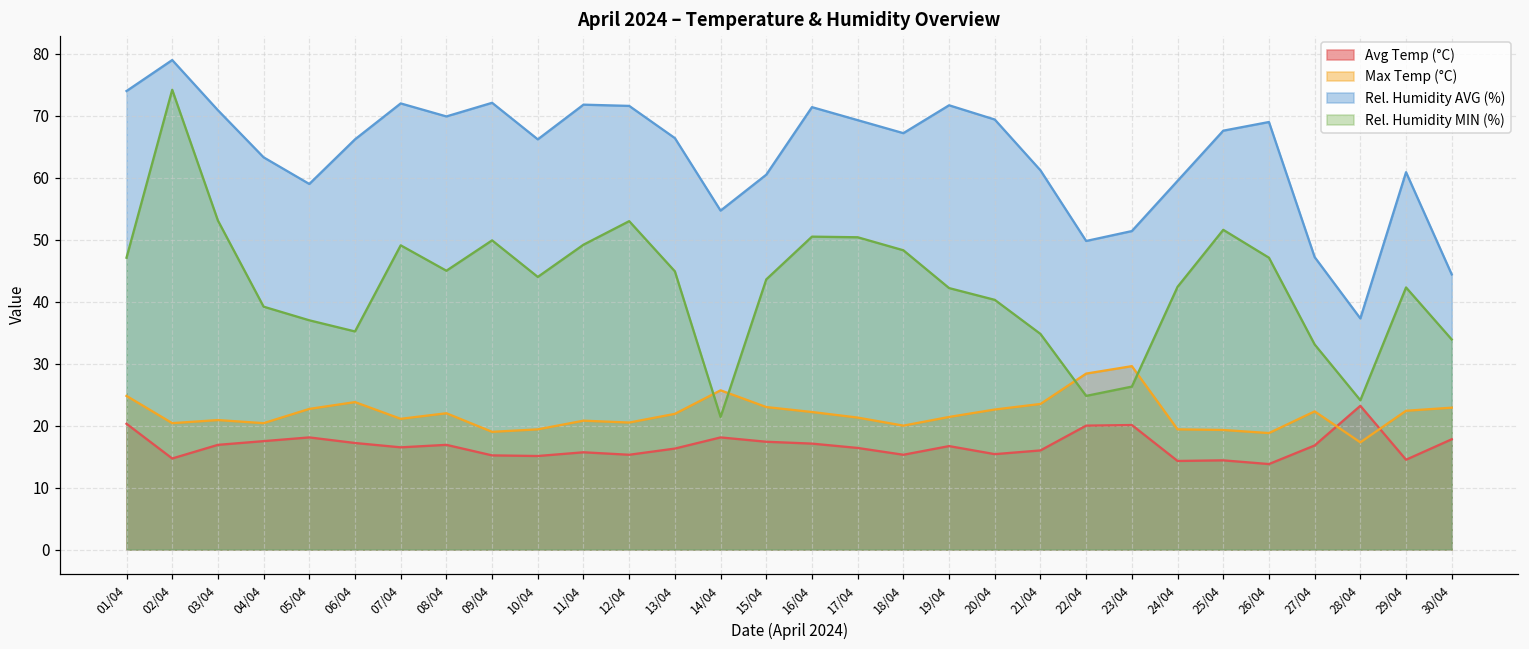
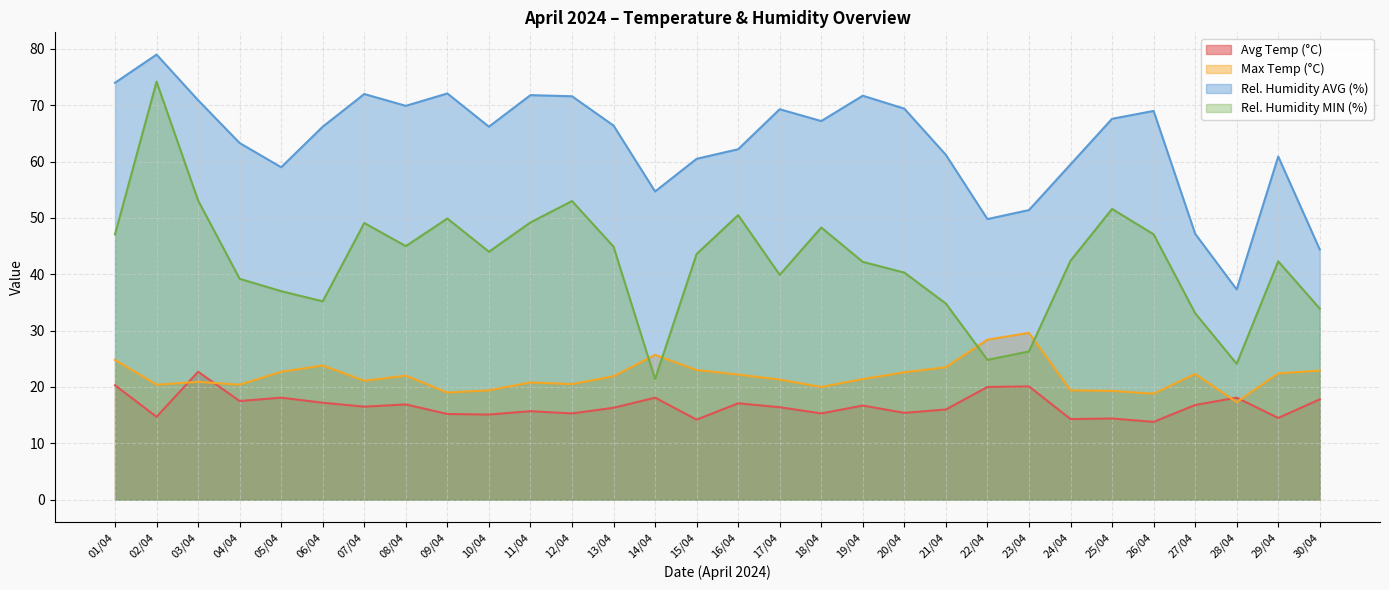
  {
    "Avg Temp (°C)": {
      "01/04": 20,
      "02/04": 15,
-     "03/04": 17,
+     "03/04": 23,
      "04/04": 18,
      "05/04": 18,
      "06/04": 17,
      "07/04": 17,
      "08/04": 17,
      "09/04": 15,
      "10/04": 15,
      "11/04": 16,
      "12/04": 15,
      "13/04": 16,
      "14/04": 18,
-     "15/04": 17,
+     "15/04": 14,
      "16/04": 17,
      "17/04": 16,
      "18/04": 15,
      "19/04": 17,
      "20/04": 15,
      "21/04": 16,
      "22/04": 20,
      "23/04": 20,
      "24/04": 14,
      "25/04": 14,
      "26/04": 14,
      "27/04": 17,
-     "28/04": 23,
+     "28/04": 18,
      "29/04": 15,
      "30/04": 18
    },
    "Max Temp (°C)": {
      "01/04": 25,
      "02/04": 20,
      "03/04": 21,
      "04/04": 20,
      "05/04": 23,
      "06/04": 24,
      "07/04": 21,
      "08/04": 22,
      "09/04": 19,
      "10/04": 19,
      "11/04": 21,
      "12/04": 21,
      "13/04": 22,
      "14/04": 26,
      "15/04": 23,
      "16/04": 22,
      "17/04": 21,
      "18/04": 20,
      "19/04": 21,
      "20/04": 23,
      "21/04": 24,
      "22/04": 28,
      "23/04": 30,
      "24/04": 19,
      "25/04": 19,
      "26/04": 19,
      "27/04": 22,
      "28/04": 17,
      "29/04": 22,
      "30/04": 23
    },
    "Rel. Humidity AVG (%)": {
      "01/04": 74,
      "02/04": 79,
      "03/04": 71,
      "04/04": 63,
      "05/04": 59,
      "06/04": 66,
      "07/04": 72,
      "08/04": 70,
      "09/04": 72,
      "10/04": 66,
      "11/04": 72,
      "12/04": 72,
      "13/04": 66,
      "14/04": 55,
      "15/04": 61,
-     "16/04": 71,
+     "16/04": 62,
      "17/04": 69,
      "18/04": 67,
      "19/04": 72,
      "20/04": 69,
      "21/04": 61,
      "22/04": 50,
      "23/04": 51,
      "24/04": 60,
      "25/04": 68,
      "26/04": 69,
      "27/04": 47,
      "28/04": 37,
      "29/04": 61,
      "30/04": 44
    },
    "Rel. Humidity MIN (%)": {
      "01/04": 47,
      "02/04": 74,
      "03/04": 53,
      "04/04": 39,
      "05/04": 37,
      "06/04": 35,
      "07/04": 49,
      "08/04": 45,
      "09/04": 50,
      "10/04": 44,
      "11/04": 49,
      "12/04": 53,
      "13/04": 45,
      "14/04": 21,
      "15/04": 44,
      "16/04": 51,
-     "17/04": 50,
+     "17/04": 40,
      "18/04": 48,
      "19/04": 42,
      "20/04": 40,
      "21/04": 35,
      "22/04": 25,
      "23/04": 26,
      "24/04": 42,
      "25/04": 52,
      "26/04": 47,
      "27/04": 33,
      "28/04": 24,
      "29/04": 42,
      "30/04": 34
    }
  }
